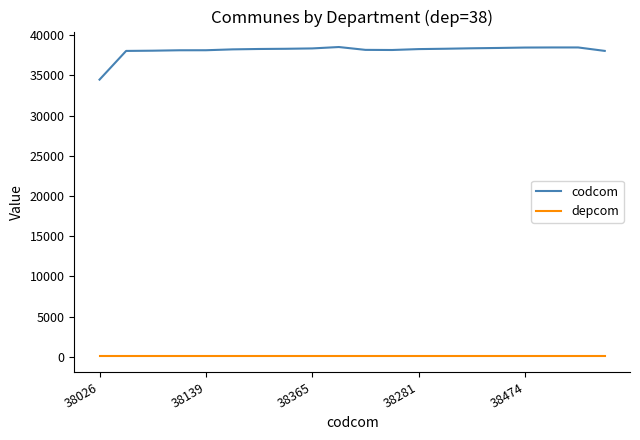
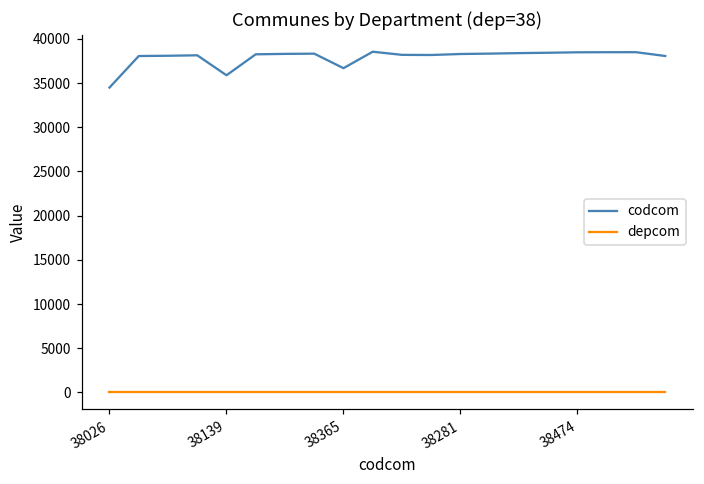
  {
    "codcom": {
      "38026": 34000,
-     "38139": 38000,
-     "38365": 38000,
+     "38139": 36000,
+     "38365": 37000,
      "38281": 38000,
      "38474": 38000
    },
    "depcom": {
      "38026": 0,
      "38139": 0,
      "38365": 0,
      "38281": 0,
      "38474": 0
    }
  }
